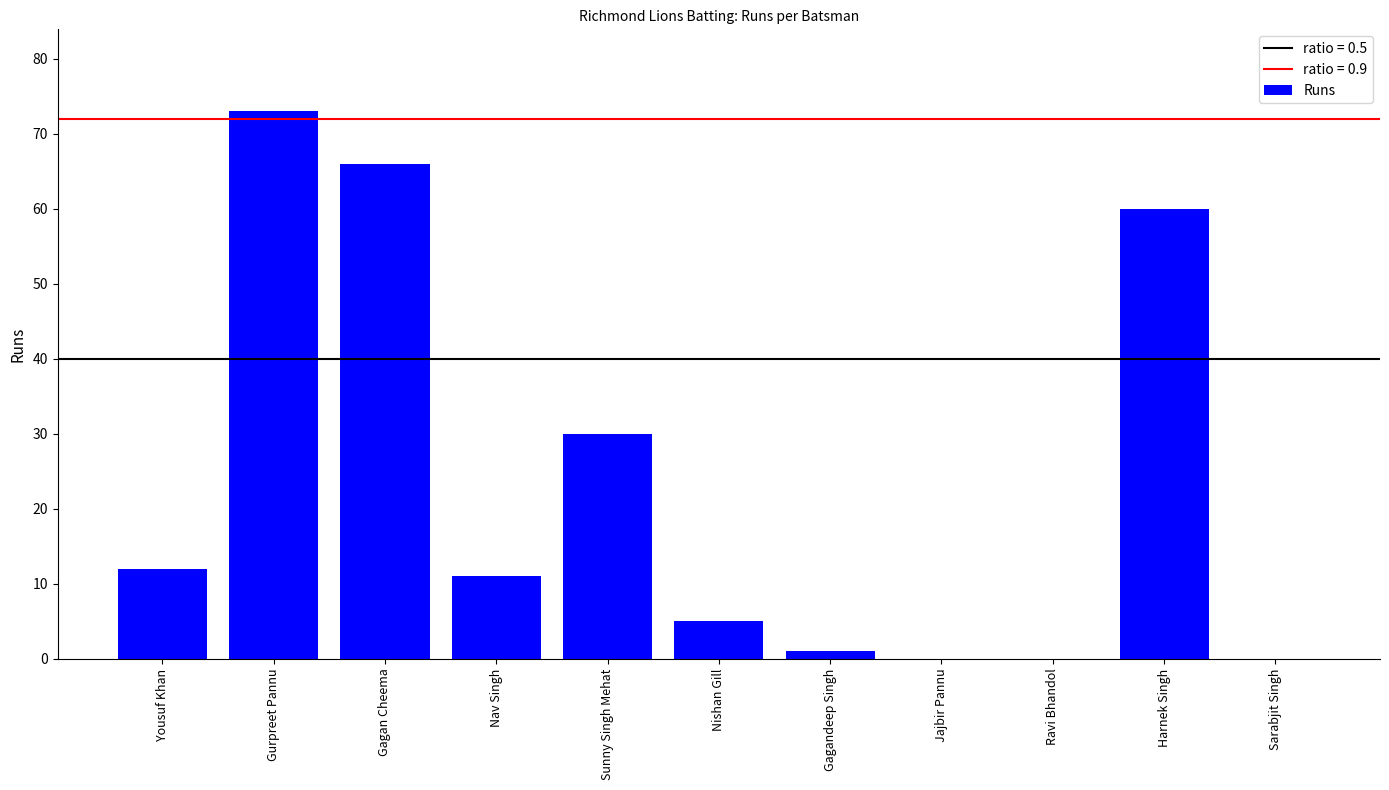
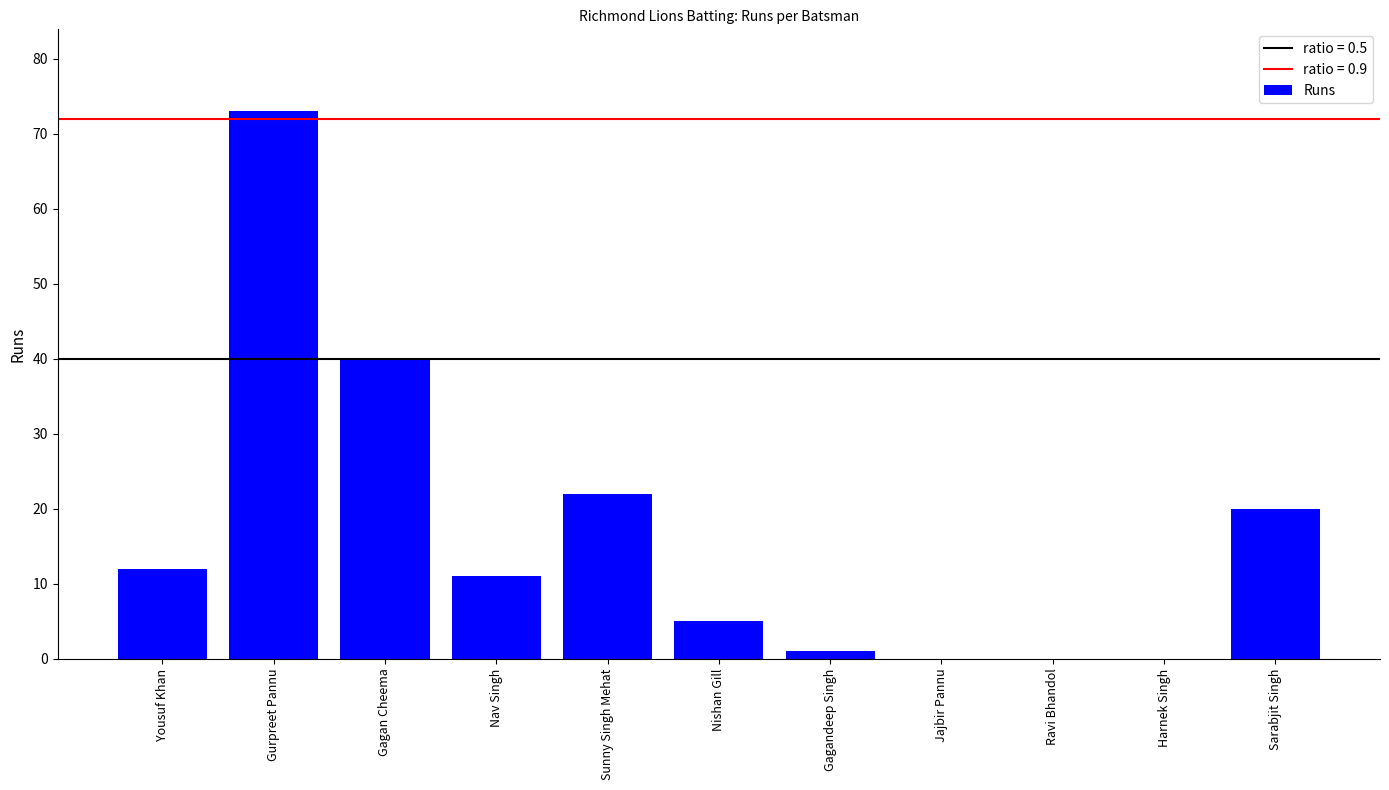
  {
    "Yousuf Khan": 12,
    "Gurpreet Pannu": 73,
-   "Gagan Cheema": 66,
+   "Gagan Cheema": 40,
    "Nav Singh": 11,
-   "Sunny Singh Mehat": 30,
+   "Sunny Singh Mehat": 22,
    "Nishan Gill": 5,
    "Gagandeep Singh": 1,
    "Jajbir Pannu": 0,
    "Ravi Bhandol": 0,
-   "Harnek Singh": 60,
-   "Sarabjit Singh": 0
+   "Harnek Singh": 0,
+   "Sarabjit Singh": 20
  }
